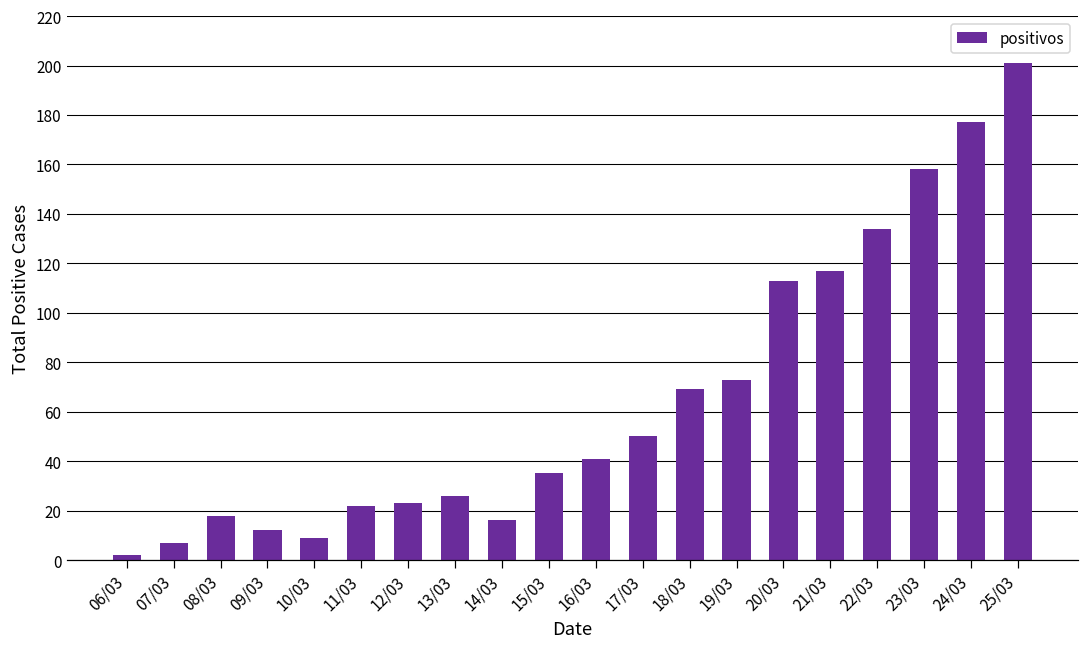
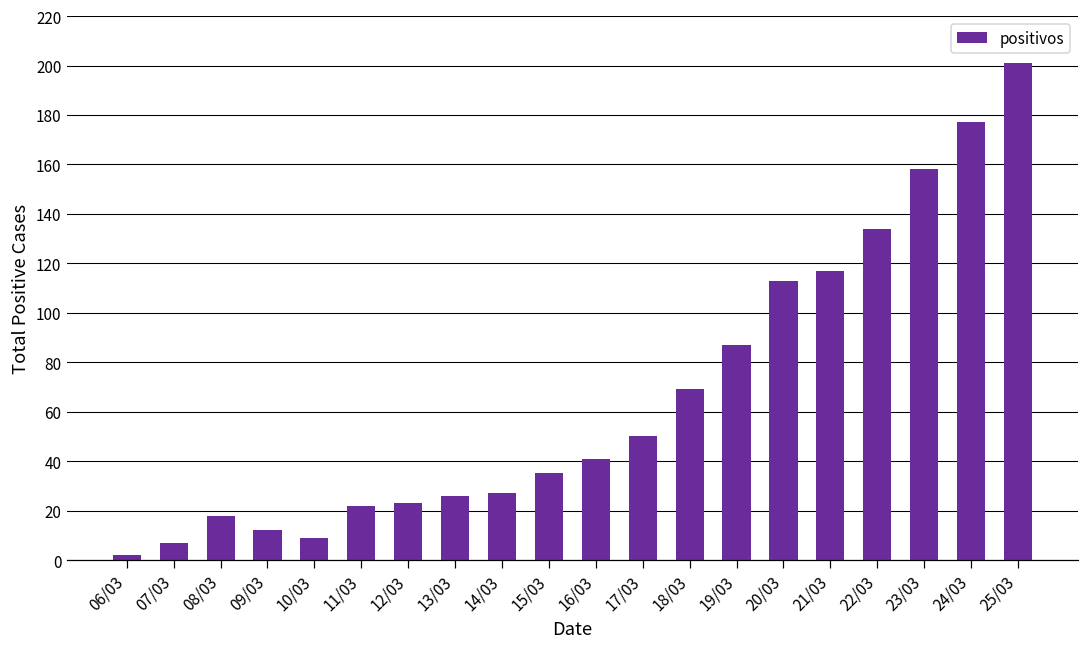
  {
    "06/03": 2,
    "07/03": 7,
    "08/03": 18,
    "09/03": 12,
    "10/03": 9,
    "11/03": 22,
    "12/03": 23,
    "13/03": 26,
-   "14/03": 16,
+   "14/03": 27,
    "15/03": 35,
    "16/03": 41,
    "17/03": 50,
    "18/03": 69,
-   "19/03": 73,
+   "19/03": 87,
    "20/03": 113,
    "21/03": 117,
    "22/03": 134,
    "23/03": 158,
    "24/03": 177,
    "25/03": 201
  }
